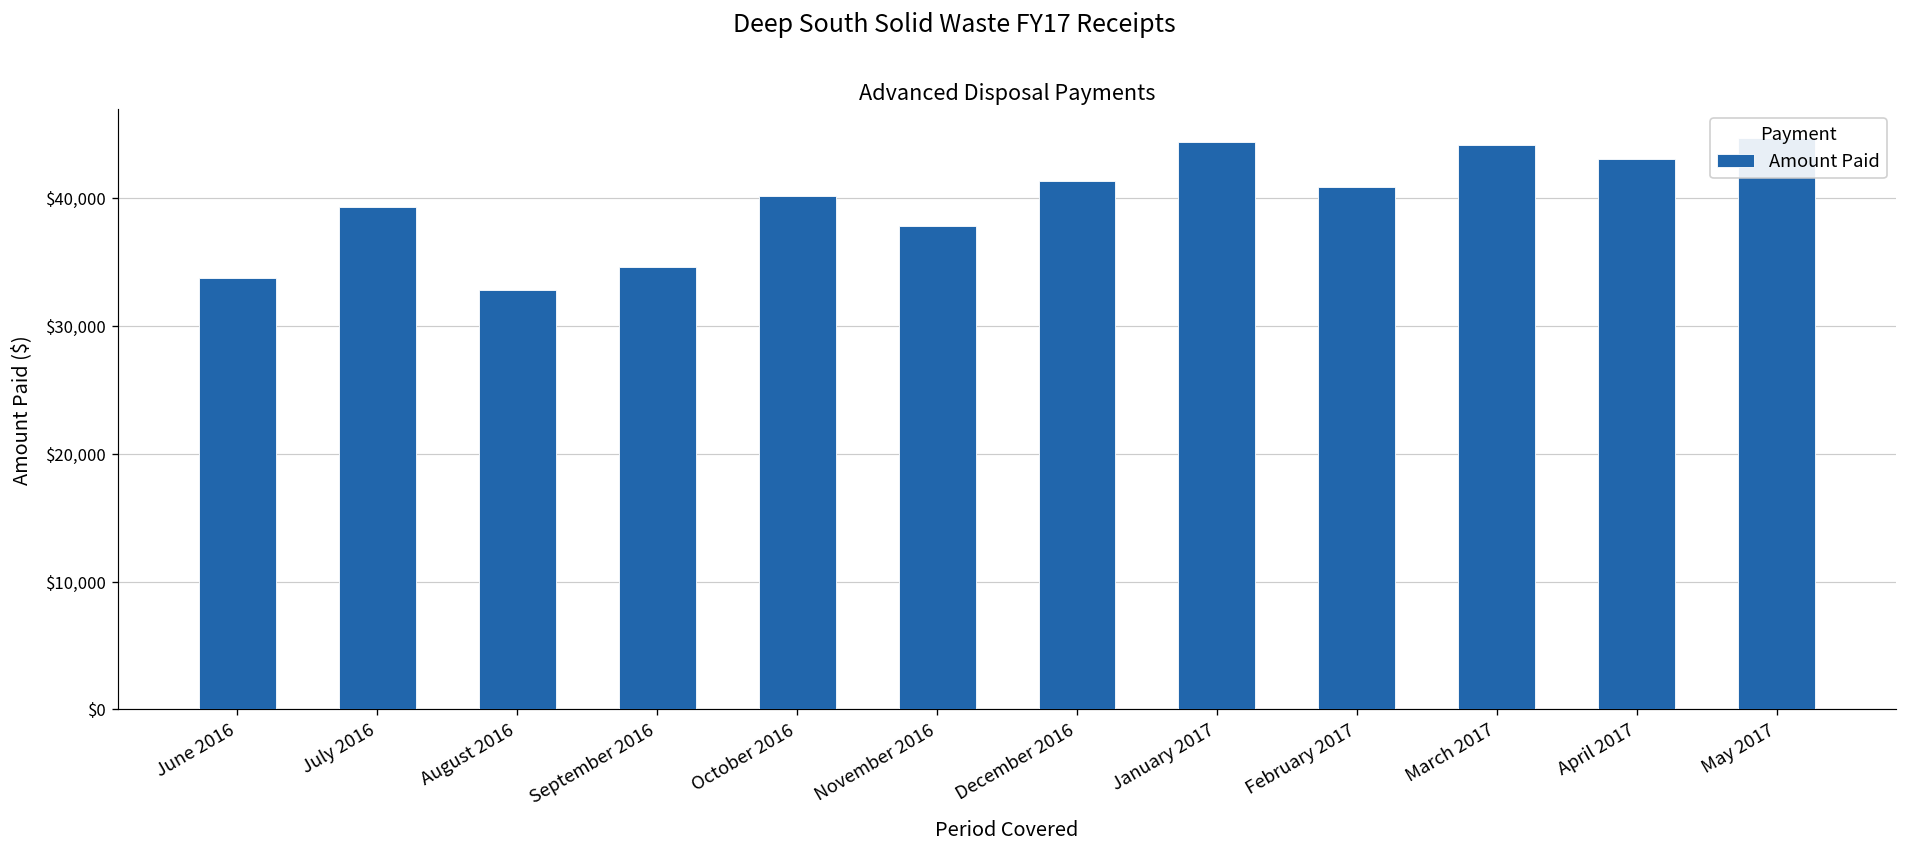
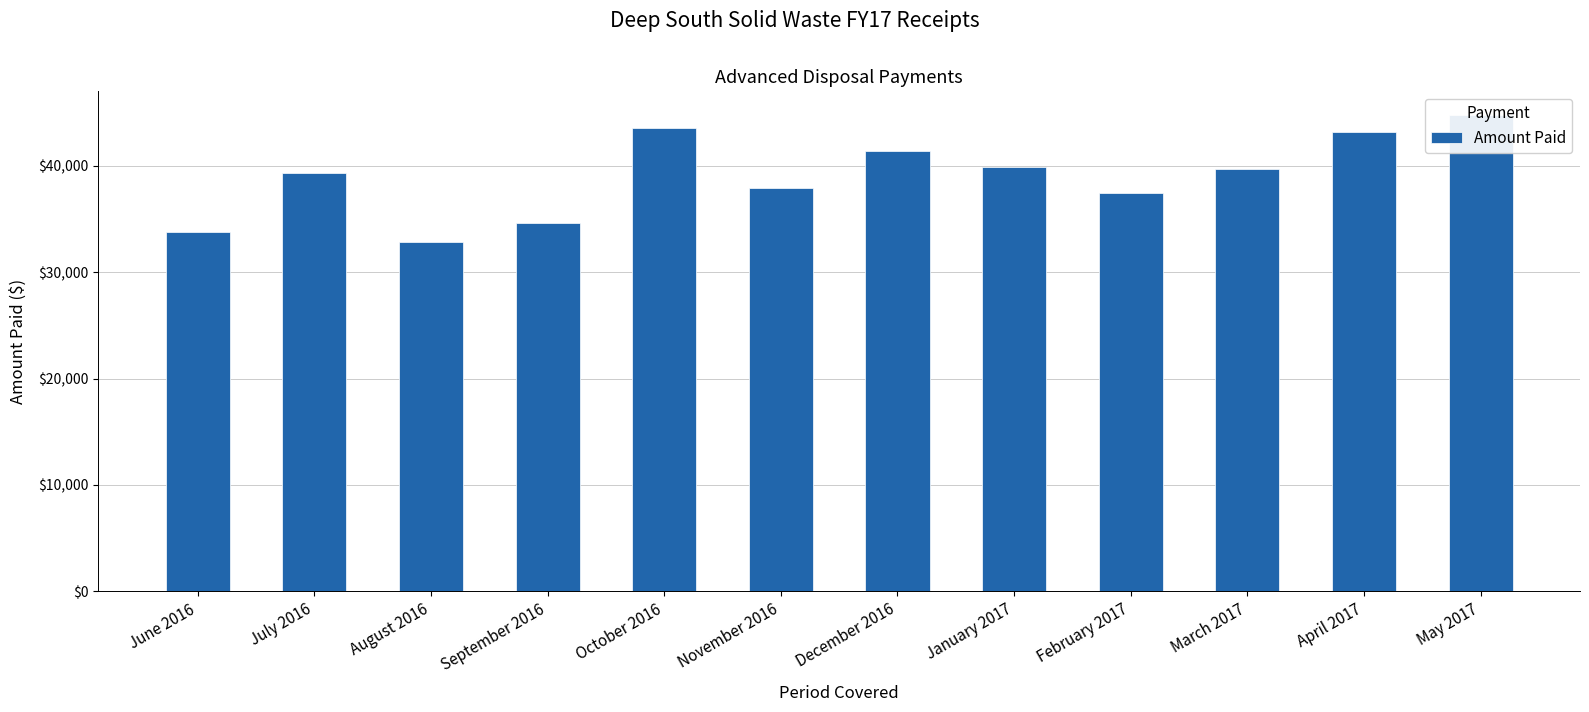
  {
    "June 2016": "$33,800",
    "July 2016": "$39,300",
    "August 2016": "$32,800",
    "September 2016": "$34,600",
-   "October 2016": "$40,200",
+   "October 2016": "$43,600",
    "November 2016": "$37,900",
    "December 2016": "$41,400",
-   "January 2017": "$44,400",
-   "February 2017": "$40,900",
-   "March 2017": "$44,200",
+   "January 2017": "$39,900",
+   "February 2017": "$37,400",
+   "March 2017": "$39,700",
    "April 2017": "$43,100"
  }
